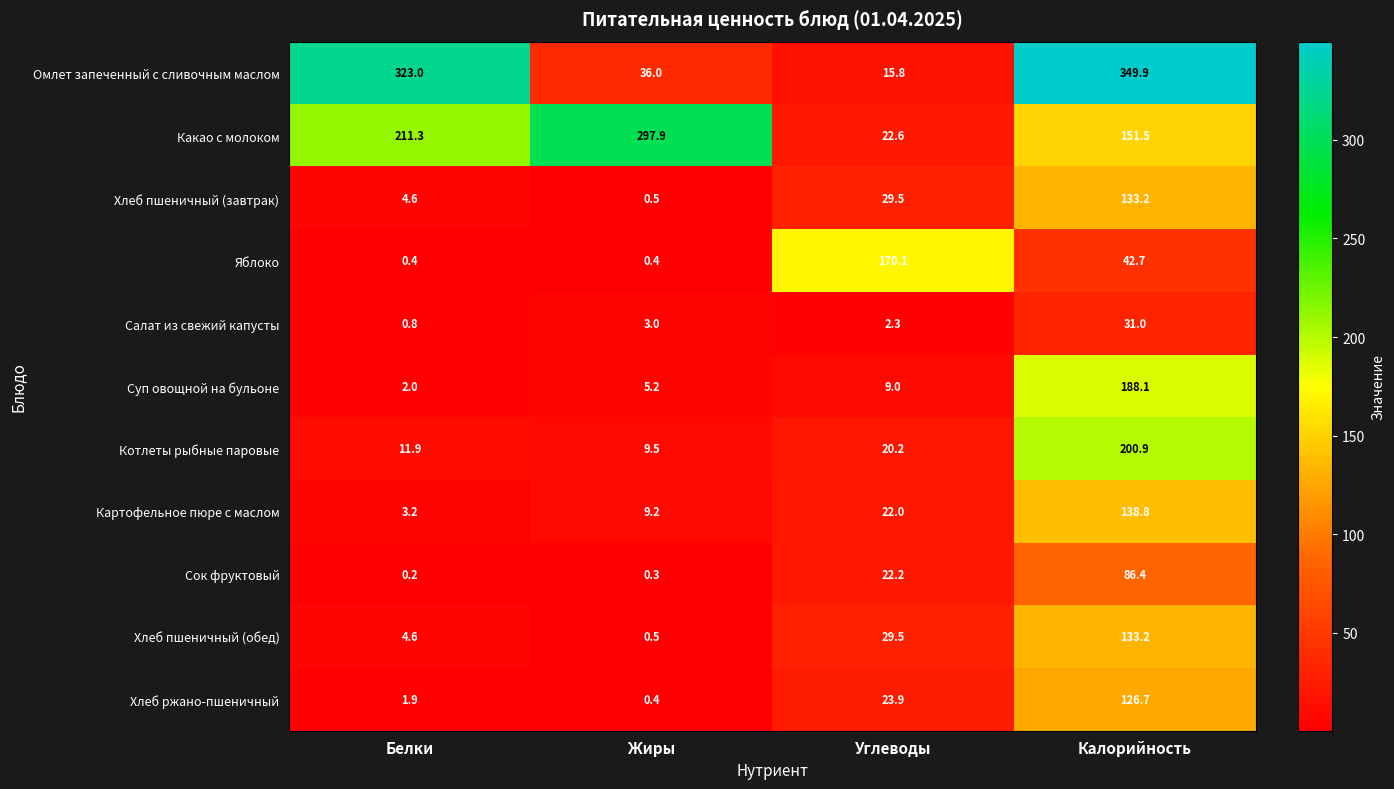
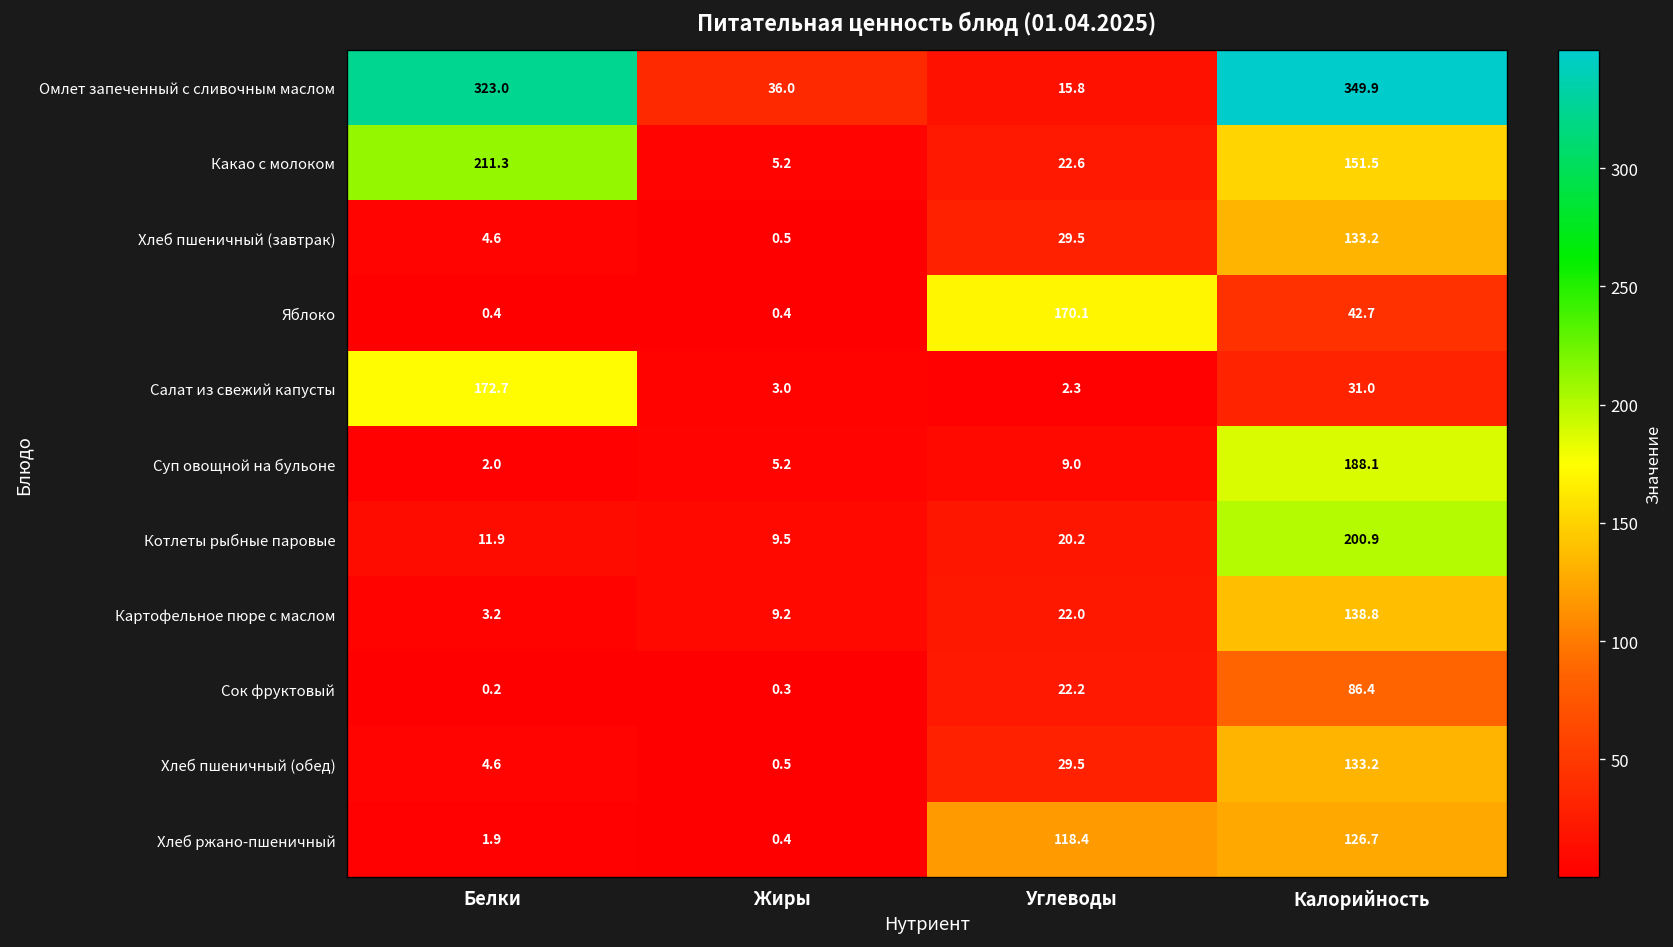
  {
    "Омлет запеченный с сливочным маслом": {
      "Белки": 323.0,
      "Жиры": 36.0,
      "Углеводы": 15.8,
      "Калорийность": 349.9
    },
    "Какао с молоком": {
      "Белки": 211.3,
-     "Жиры": 297.9,
+     "Жиры": 5.2,
      "Углеводы": 22.6,
      "Калорийность": 151.5
    },
    "Хлеб пшеничный (завтрак)": {
      "Белки": 4.6,
      "Жиры": 0.5,
      "Углеводы": 29.5,
      "Калорийность": 133.2
    },
    "Яблоко": {
      "Белки": 0.4,
      "Жиры": 0.4,
      "Углеводы": 170.1,
      "Калорийность": 42.7
    },
    "Салат из свежий капусты": {
-     "Белки": 0.8,
+     "Белки": 172.7,
      "Жиры": 3.0,
      "Углеводы": 2.3,
      "Калорийность": 31.0
    },
    "Суп овощной на бульоне": {
      "Белки": 2.0,
      "Жиры": 5.2,
      "Углеводы": 9.0,
      "Калорийность": 188.1
    },
    "Котлеты рыбные паровые": {
      "Белки": 11.9,
      "Жиры": 9.5,
      "Углеводы": 20.2,
      "Калорийность": 200.9
    },
    "Картофельное пюре с маслом": {
      "Белки": 3.2,
      "Жиры": 9.2,
      "Углеводы": 22.0,
      "Калорийность": 138.8
    },
    "Сок фруктовый": {
      "Белки": 0.2,
      "Жиры": 0.3,
      "Углеводы": 22.2,
      "Калорийность": 86.4
    },
    "Хлеб пшеничный (обед)": {
      "Белки": 4.6,
      "Жиры": 0.5,
      "Углеводы": 29.5,
      "Калорийность": 133.2
    },
    "Хлеб ржано-пшеничный": {
      "Белки": 1.9,
      "Жиры": 0.4,
-     "Углеводы": 23.9,
+     "Углеводы": 118.4,
      "Калорийность": 126.7
    }
  }
